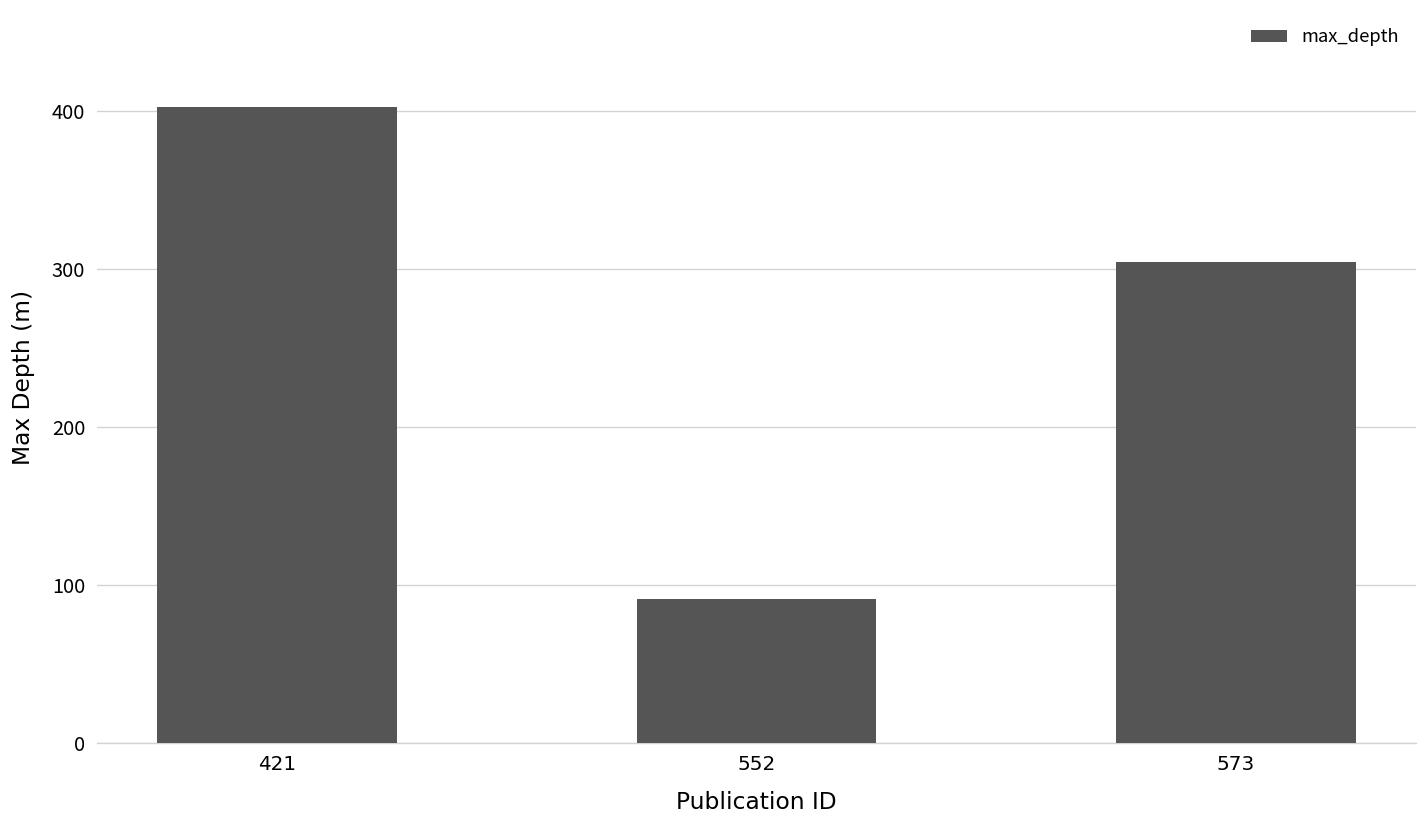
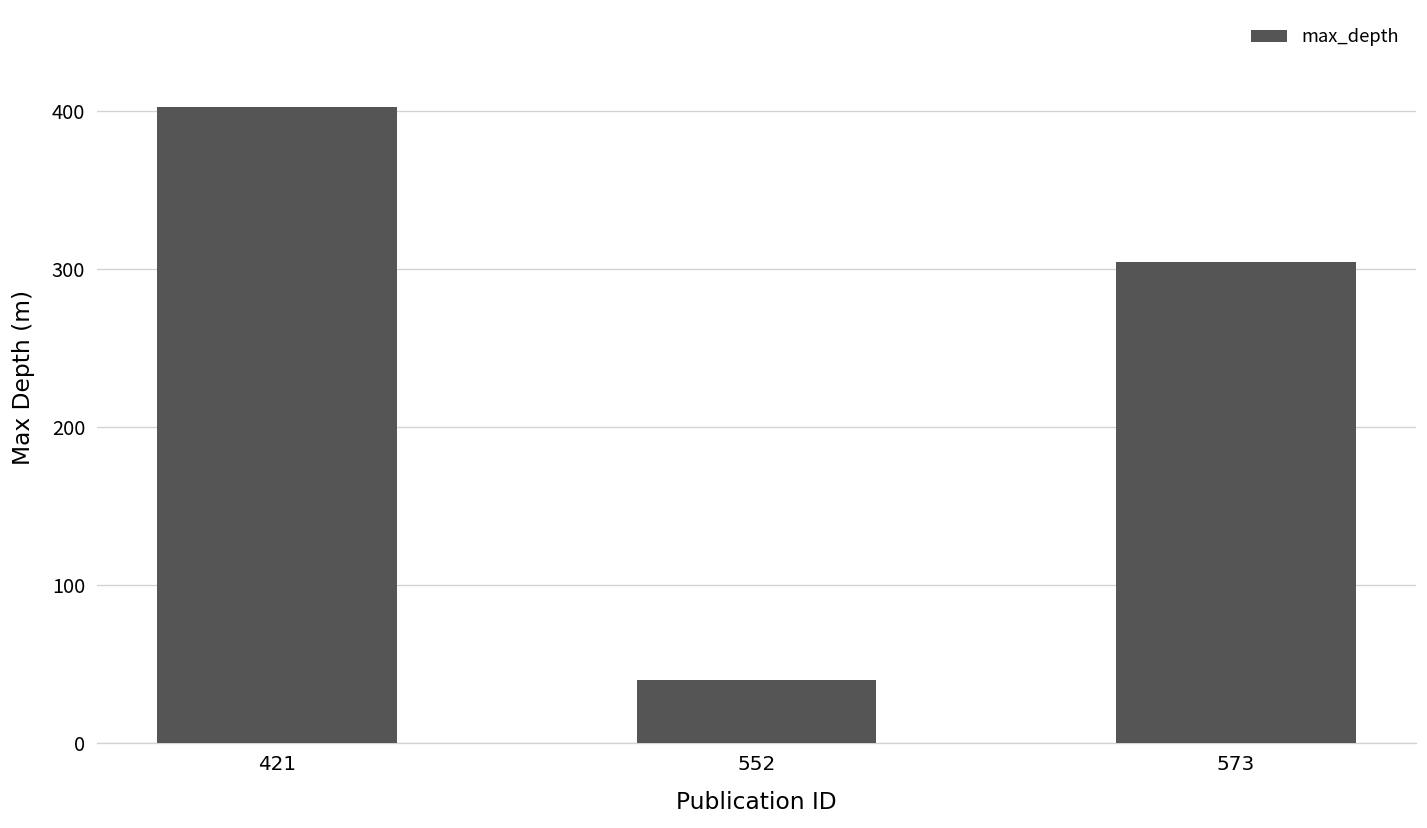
  {
    "421": 402,
-   "552": 91,
+   "552": 40,
    "573": 304
  }
